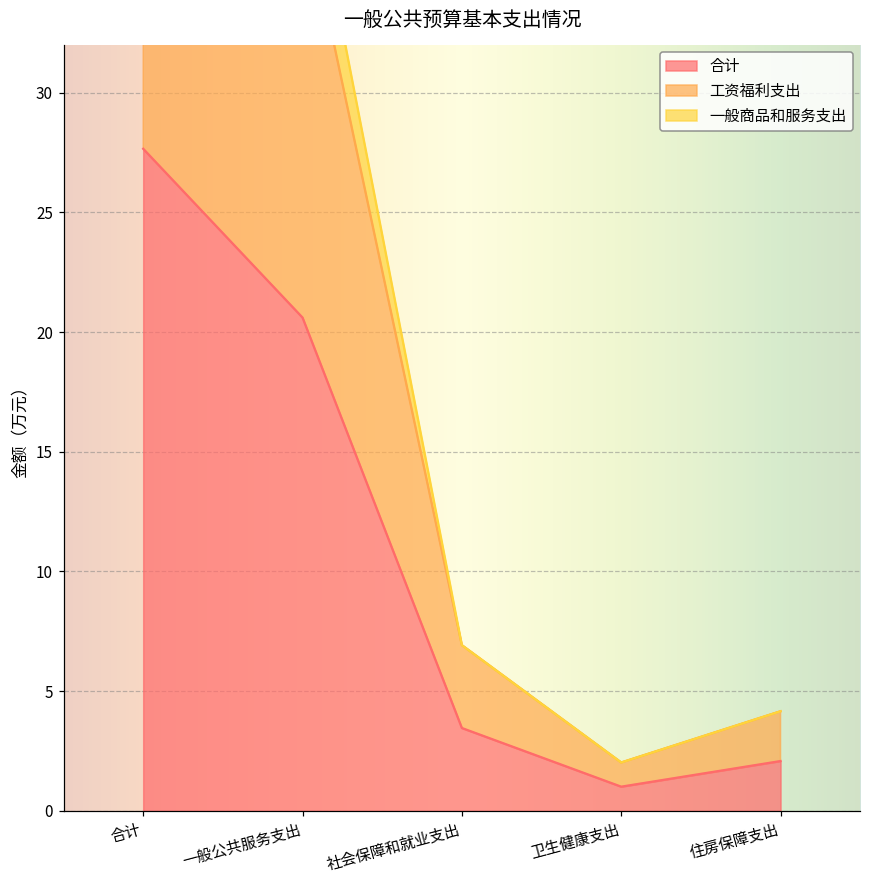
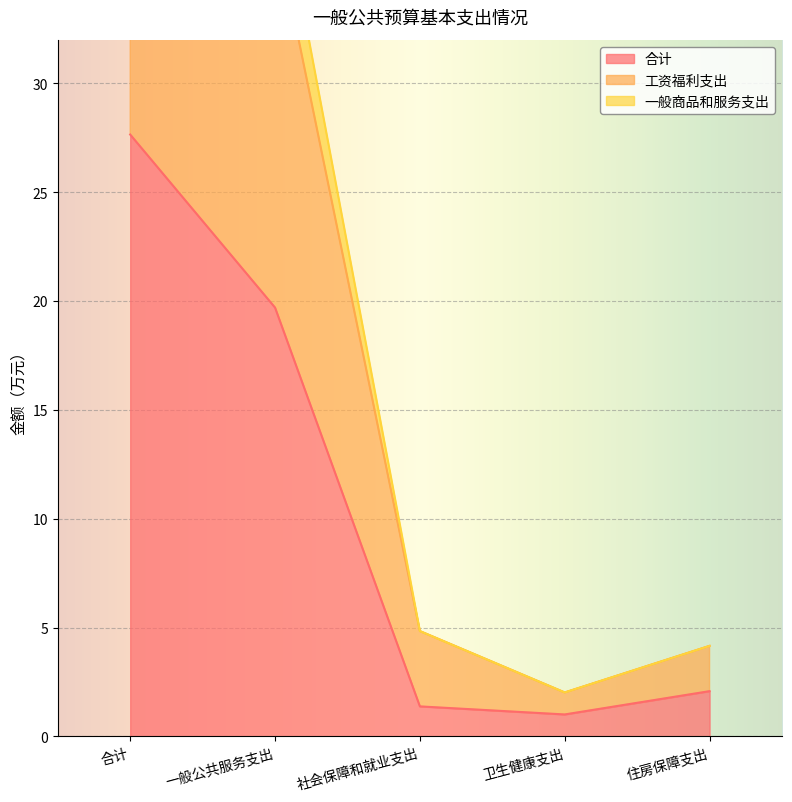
  {
    "合计": {
      "合计": 27.7,
-     "一般公共服务支出": 20.6,
-     "社会保障和就业支出": 3.5,
+     "一般公共服务支出": 19.7,
+     "社会保障和就业支出": 1.4,
      "卫生健康支出": 1.0,
      "住房保障支出": 2.1
    }
  }
